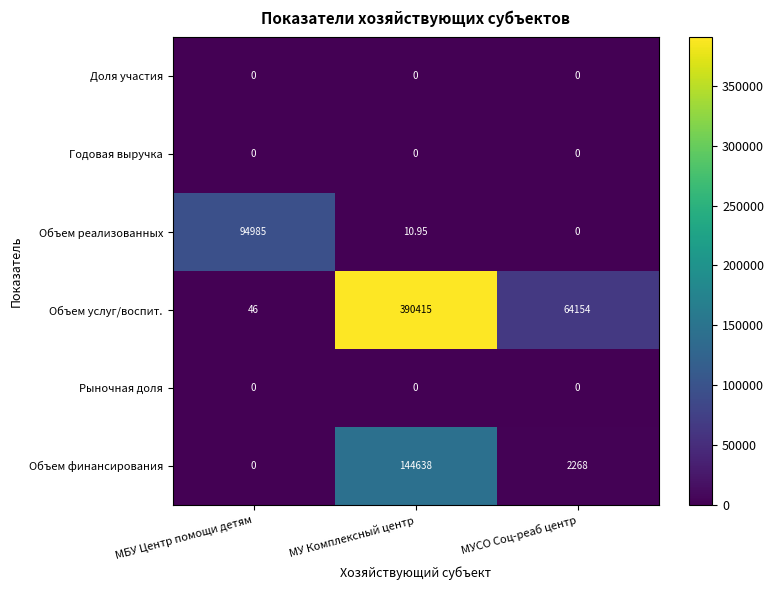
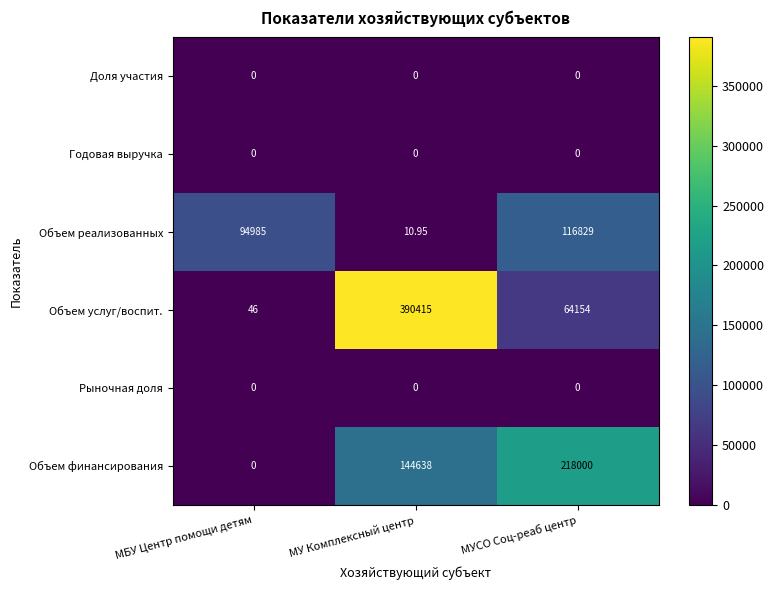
  {
    "Доля участия": {
      "МБУ Центр помощи детям": 0,
      "МУ Комплексный центр": 0,
      "МУСО Соц-реаб центр": 0
    },
    "Годовая выручка": {
      "МБУ Центр помощи детям": 0,
      "МУ Комплексный центр": 0,
      "МУСО Соц-реаб центр": 0
    },
    "Объем реализованных": {
      "МБУ Центр помощи детям": 94985,
      "МУ Комплексный центр": 10.95,
-     "МУСО Соц-реаб центр": 0
+     "МУСО Соц-реаб центр": 116829
    },
    "Объем услуг/воспит.": {
      "МБУ Центр помощи детям": 46,
      "МУ Комплексный центр": 390415,
      "МУСО Соц-реаб центр": 64154
    },
    "Рыночная доля": {
      "МБУ Центр помощи детям": 0,
      "МУ Комплексный центр": 0,
      "МУСО Соц-реаб центр": 0
    },
    "Объем финансирования": {
      "МБУ Центр помощи детям": 0,
      "МУ Комплексный центр": 144638,
-     "МУСО Соц-реаб центр": 2268
+     "МУСО Соц-реаб центр": 218000
    }
  }
